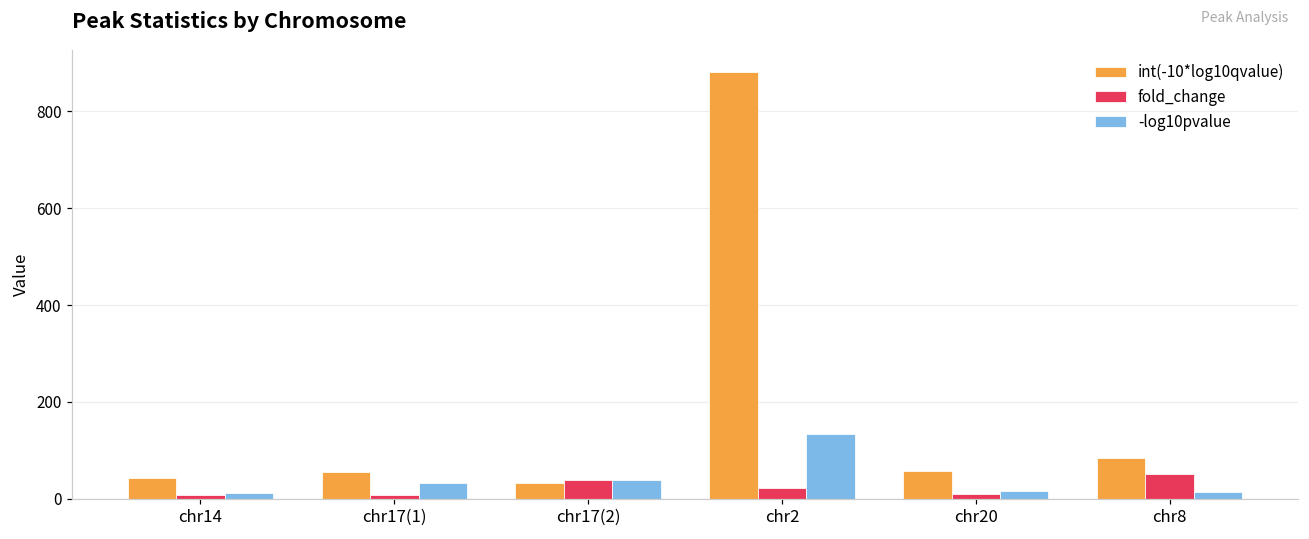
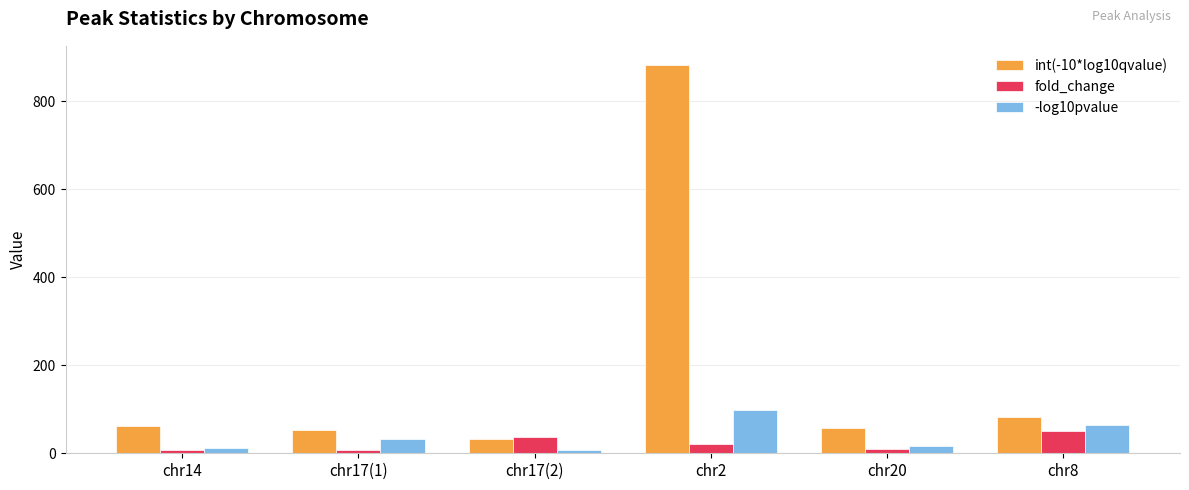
  {
    "int(-10*log10qvalue)": {
-     "chr14": 40,
+     "chr14": 60,
      "chr17(1)": 50,
      "chr17(2)": 30,
      "chr2": 880,
      "chr20": 60,
      "chr8": 80
    },
    "fold_change": {
      "chr14": 10,
      "chr17(1)": 10,
      "chr17(2)": 40,
      "chr2": 20,
      "chr20": 10,
      "chr8": 50
    },
    "-log10pvalue": {
      "chr14": 10,
      "chr17(1)": 30,
-     "chr17(2)": 40,
-     "chr2": 130,
+     "chr17(2)": 10,
+     "chr2": 100,
      "chr20": 20,
-     "chr8": 10
+     "chr8": 60
    }
  }
